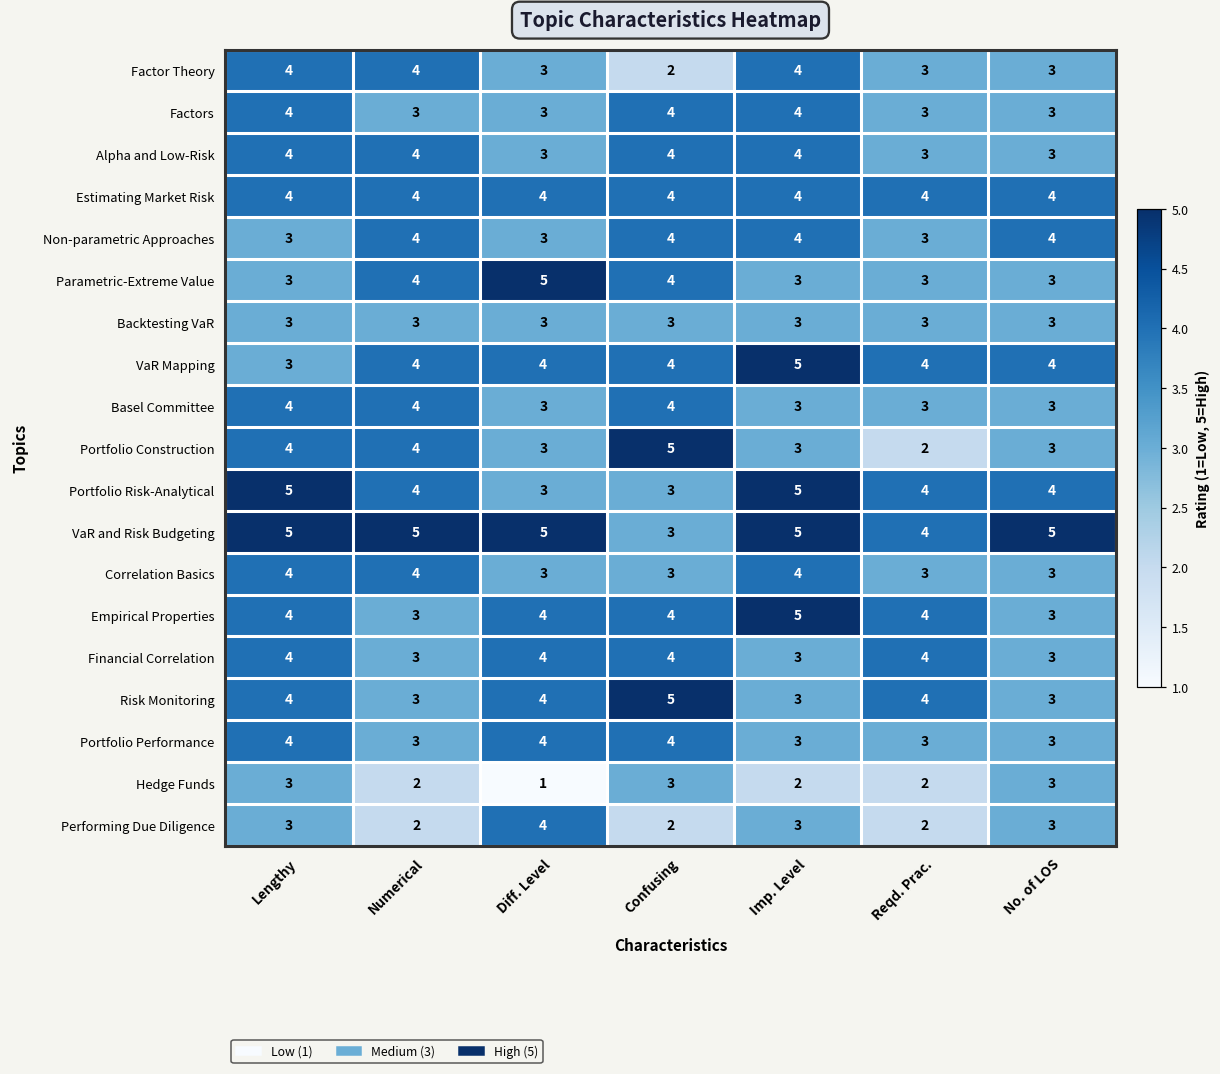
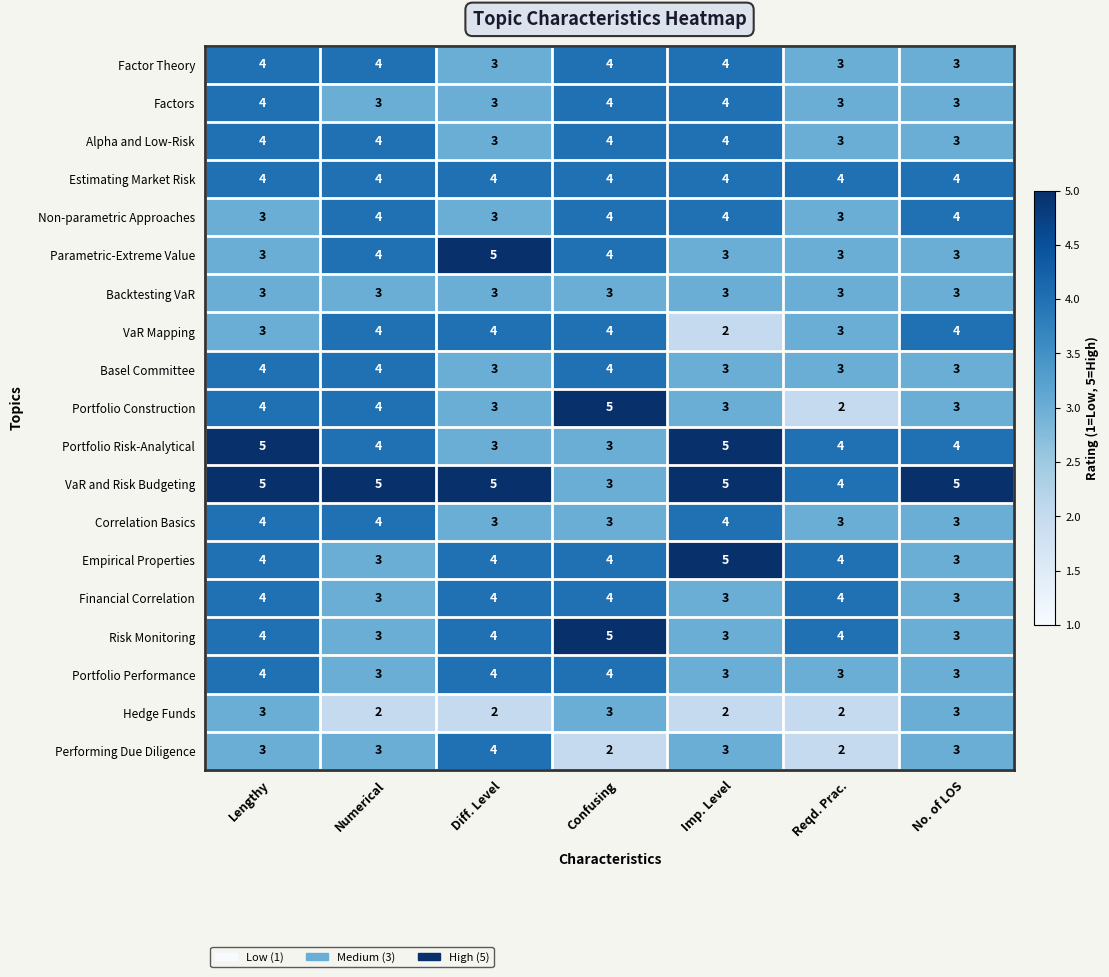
  {
    "Factor Theory": {
      "Lengthy": 4,
      "Numerical": 4,
      "Diff. Level": 3,
-     "Confusing": 2,
+     "Confusing": 4,
      "Imp. Level": 4,
      "Reqd. Prac.": 3,
      "No. of LOS": 3
    },
    "Factors": {
      "Lengthy": 4,
      "Numerical": 3,
      "Diff. Level": 3,
      "Confusing": 4,
      "Imp. Level": 4,
      "Reqd. Prac.": 3,
      "No. of LOS": 3
    },
    "Alpha and Low-Risk": {
      "Lengthy": 4,
      "Numerical": 4,
      "Diff. Level": 3,
      "Confusing": 4,
      "Imp. Level": 4,
      "Reqd. Prac.": 3,
      "No. of LOS": 3
    },
    "Estimating Market Risk": {
      "Lengthy": 4,
      "Numerical": 4,
      "Diff. Level": 4,
      "Confusing": 4,
      "Imp. Level": 4,
      "Reqd. Prac.": 4,
      "No. of LOS": 4
    },
    "Non-parametric Approaches": {
      "Lengthy": 3,
      "Numerical": 4,
      "Diff. Level": 3,
      "Confusing": 4,
      "Imp. Level": 4,
      "Reqd. Prac.": 3,
      "No. of LOS": 4
    },
    "Parametric-Extreme Value": {
      "Lengthy": 3,
      "Numerical": 4,
      "Diff. Level": 5,
      "Confusing": 4,
      "Imp. Level": 3,
      "Reqd. Prac.": 3,
      "No. of LOS": 3
    },
    "Backtesting VaR": {
      "Lengthy": 3,
      "Numerical": 3,
      "Diff. Level": 3,
      "Confusing": 3,
      "Imp. Level": 3,
      "Reqd. Prac.": 3,
      "No. of LOS": 3
    },
    "VaR Mapping": {
      "Lengthy": 3,
      "Numerical": 4,
      "Diff. Level": 4,
      "Confusing": 4,
-     "Imp. Level": 5,
-     "Reqd. Prac.": 4,
+     "Imp. Level": 2,
+     "Reqd. Prac.": 3,
      "No. of LOS": 4
    },
    "Basel Committee": {
      "Lengthy": 4,
      "Numerical": 4,
      "Diff. Level": 3,
      "Confusing": 4,
      "Imp. Level": 3,
      "Reqd. Prac.": 3,
      "No. of LOS": 3
    },
    "Portfolio Construction": {
      "Lengthy": 4,
      "Numerical": 4,
      "Diff. Level": 3,
      "Confusing": 5,
      "Imp. Level": 3,
      "Reqd. Prac.": 2,
      "No. of LOS": 3
    },
    "Portfolio Risk-Analytical": {
      "Lengthy": 5,
      "Numerical": 4,
      "Diff. Level": 3,
      "Confusing": 3,
      "Imp. Level": 5,
      "Reqd. Prac.": 4,
      "No. of LOS": 4
    },
    "VaR and Risk Budgeting": {
      "Lengthy": 5,
      "Numerical": 5,
      "Diff. Level": 5,
      "Confusing": 3,
      "Imp. Level": 5,
      "Reqd. Prac.": 4,
      "No. of LOS": 5
    },
    "Correlation Basics": {
      "Lengthy": 4,
      "Numerical": 4,
      "Diff. Level": 3,
      "Confusing": 3,
      "Imp. Level": 4,
      "Reqd. Prac.": 3,
      "No. of LOS": 3
    },
    "Empirical Properties": {
      "Lengthy": 4,
      "Numerical": 3,
      "Diff. Level": 4,
      "Confusing": 4,
      "Imp. Level": 5,
      "Reqd. Prac.": 4,
      "No. of LOS": 3
    },
    "Financial Correlation": {
      "Lengthy": 4,
      "Numerical": 3,
      "Diff. Level": 4,
      "Confusing": 4,
      "Imp. Level": 3,
      "Reqd. Prac.": 4,
      "No. of LOS": 3
    },
    "Risk Monitoring": {
      "Lengthy": 4,
      "Numerical": 3,
      "Diff. Level": 4,
      "Confusing": 5,
      "Imp. Level": 3,
      "Reqd. Prac.": 4,
      "No. of LOS": 3
    },
    "Portfolio Performance": {
      "Lengthy": 4,
      "Numerical": 3,
      "Diff. Level": 4,
      "Confusing": 4,
      "Imp. Level": 3,
      "Reqd. Prac.": 3,
      "No. of LOS": 3
    },
    "Hedge Funds": {
      "Lengthy": 3,
      "Numerical": 2,
-     "Diff. Level": 1,
+     "Diff. Level": 2,
      "Confusing": 3,
      "Imp. Level": 2,
      "Reqd. Prac.": 2,
      "No. of LOS": 3
    },
    "Performing Due Diligence": {
      "Lengthy": 3,
-     "Numerical": 2,
+     "Numerical": 3,
      "Diff. Level": 4,
      "Confusing": 2,
      "Imp. Level": 3,
      "Reqd. Prac.": 2,
      "No. of LOS": 3
    }
  }
